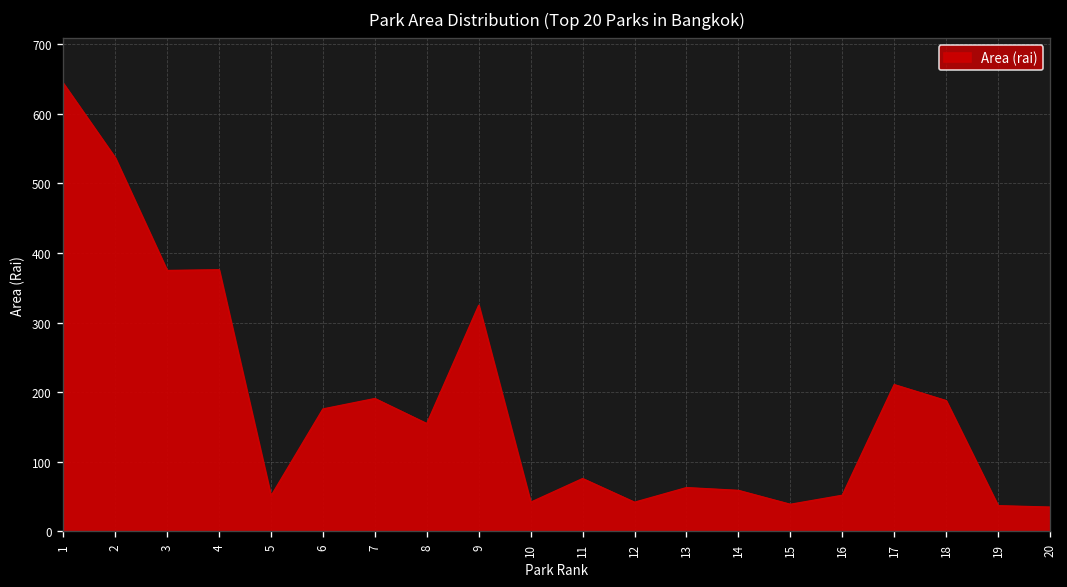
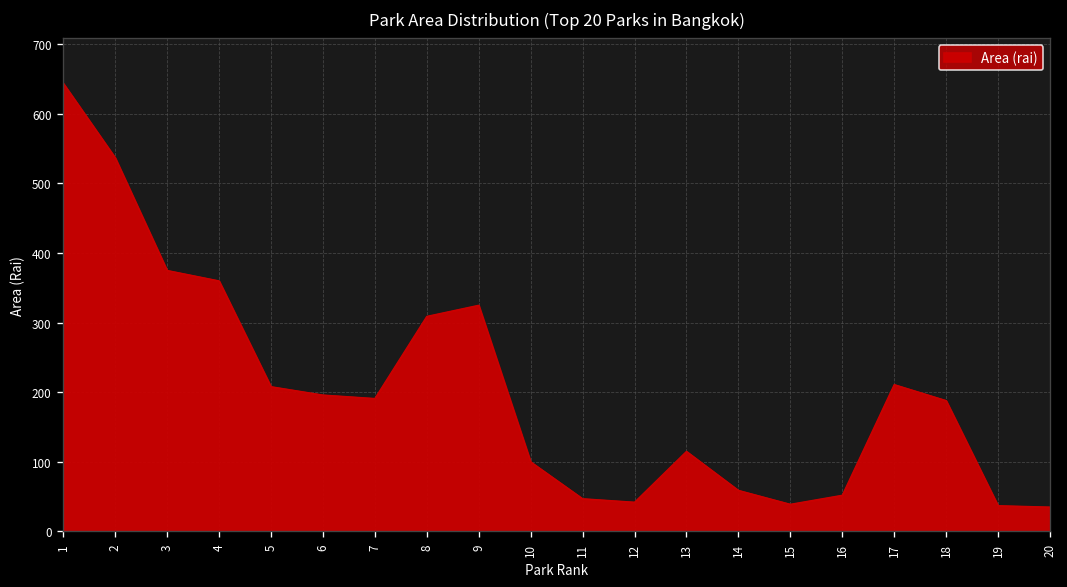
  {
    "1": 640,
    "2": 540,
    "3": 380,
-   "4": 380,
-   "5": 50,
-   "6": 180,
+   "4": 360,
+   "5": 210,
+   "6": 200,
    "7": 190,
-   "8": 160,
+   "8": 310,
    "9": 330,
-   "10": 40,
-   "11": 80,
+   "10": 100,
+   "11": 50,
    "12": 40,
-   "13": 60,
+   "13": 120,
    "14": 60,
    "15": 40,
    "16": 50,
    "17": 210,
    "18": 190,
    "19": 40,
    "20": 40
  }
